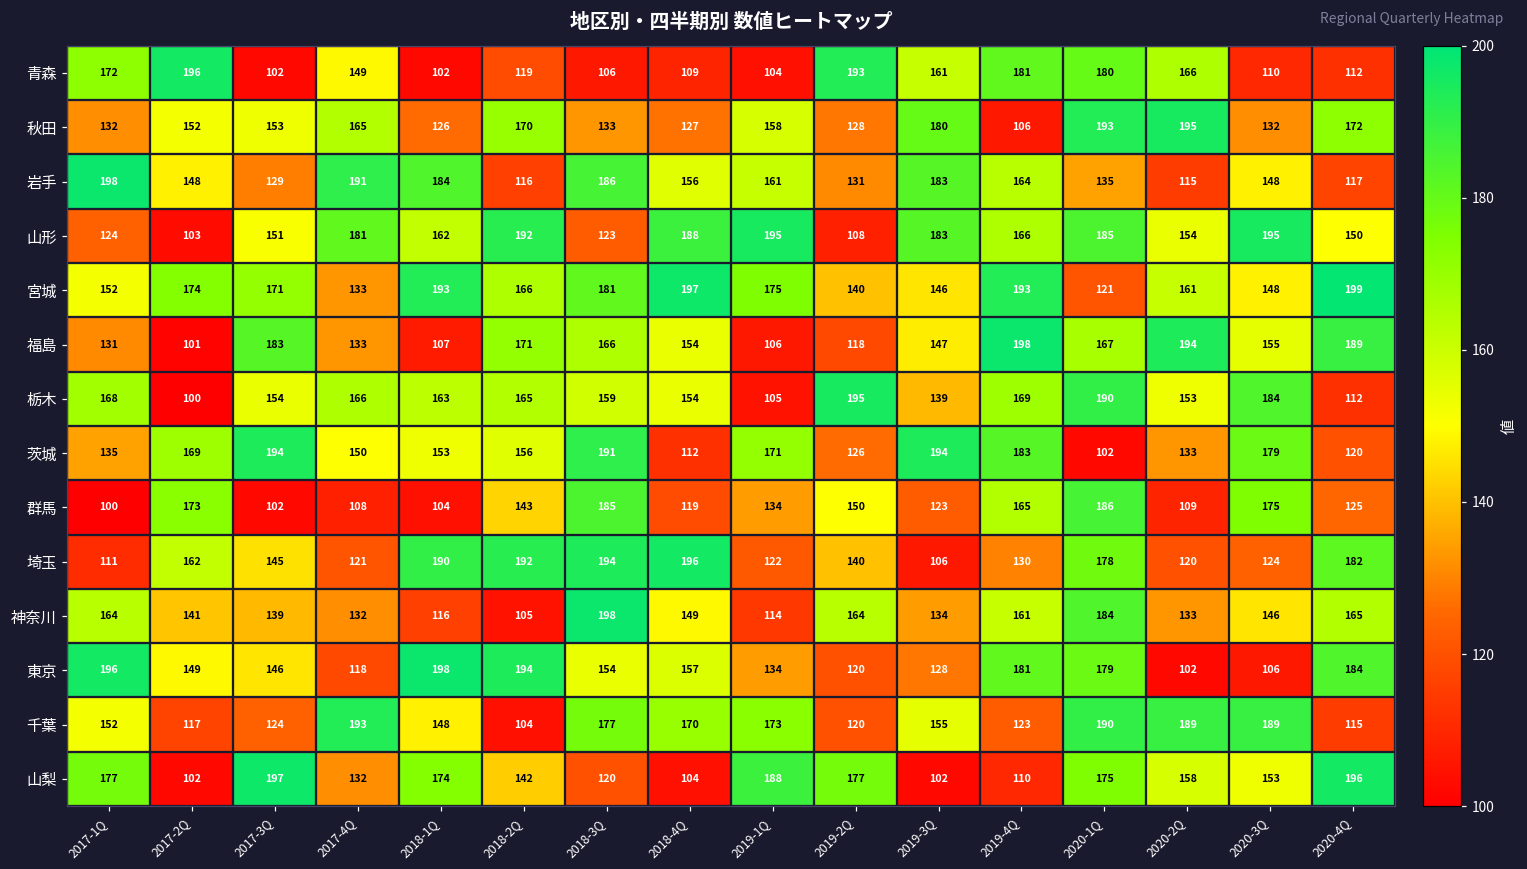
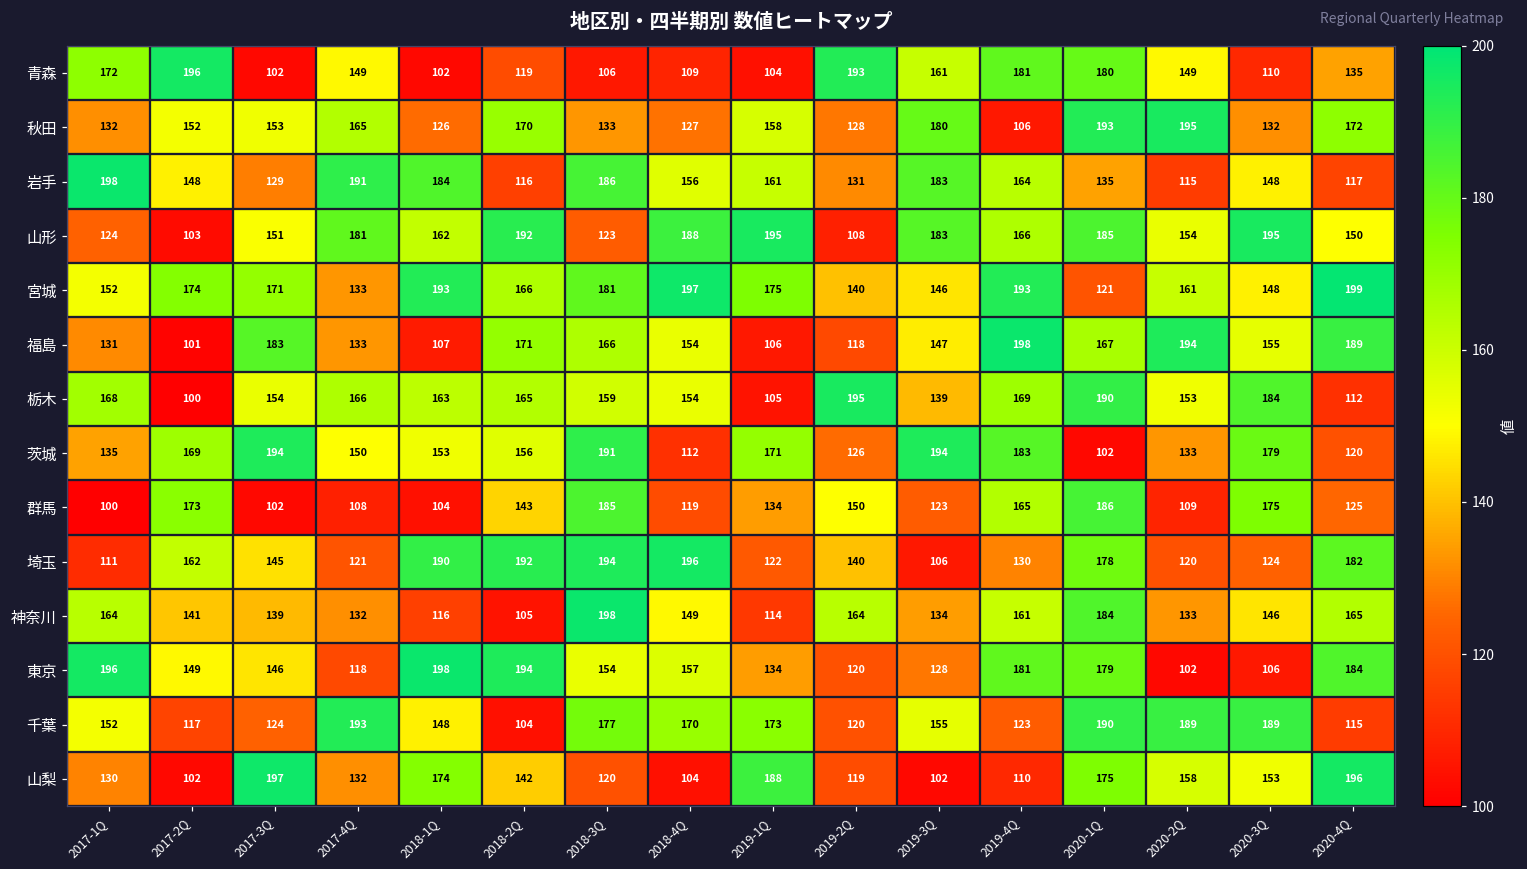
  {
    "青森": {
      "2017-1Q": 172,
      "2017-2Q": 196,
      "2017-3Q": 102,
      "2017-4Q": 149,
      "2018-1Q": 102,
      "2018-2Q": 119,
      "2018-3Q": 106,
      "2018-4Q": 109,
      "2019-1Q": 104,
      "2019-2Q": 193,
      "2019-3Q": 161,
      "2019-4Q": 181,
      "2020-1Q": 180,
-     "2020-2Q": 166,
+     "2020-2Q": 149,
      "2020-3Q": 110,
-     "2020-4Q": 112
+     "2020-4Q": 135
    },
    "山梨": {
-     "2017-1Q": 177,
+     "2017-1Q": 130,
      "2017-2Q": 102,
      "2017-3Q": 197,
      "2017-4Q": 132,
      "2018-1Q": 174,
      "2018-2Q": 142,
      "2018-3Q": 120,
      "2018-4Q": 104,
      "2019-1Q": 188,
-     "2019-2Q": 177,
+     "2019-2Q": 119,
      "2019-3Q": 102,
      "2019-4Q": 110,
      "2020-1Q": 175,
      "2020-2Q": 158,
      "2020-3Q": 153,
      "2020-4Q": 196
    }
  }
